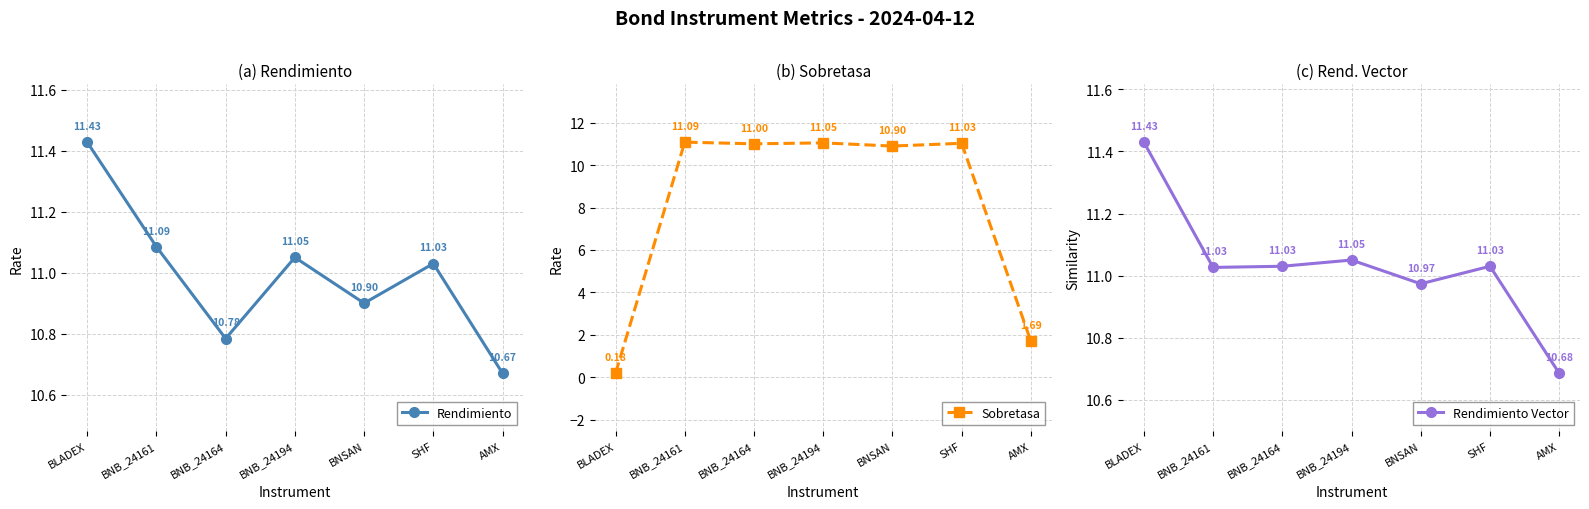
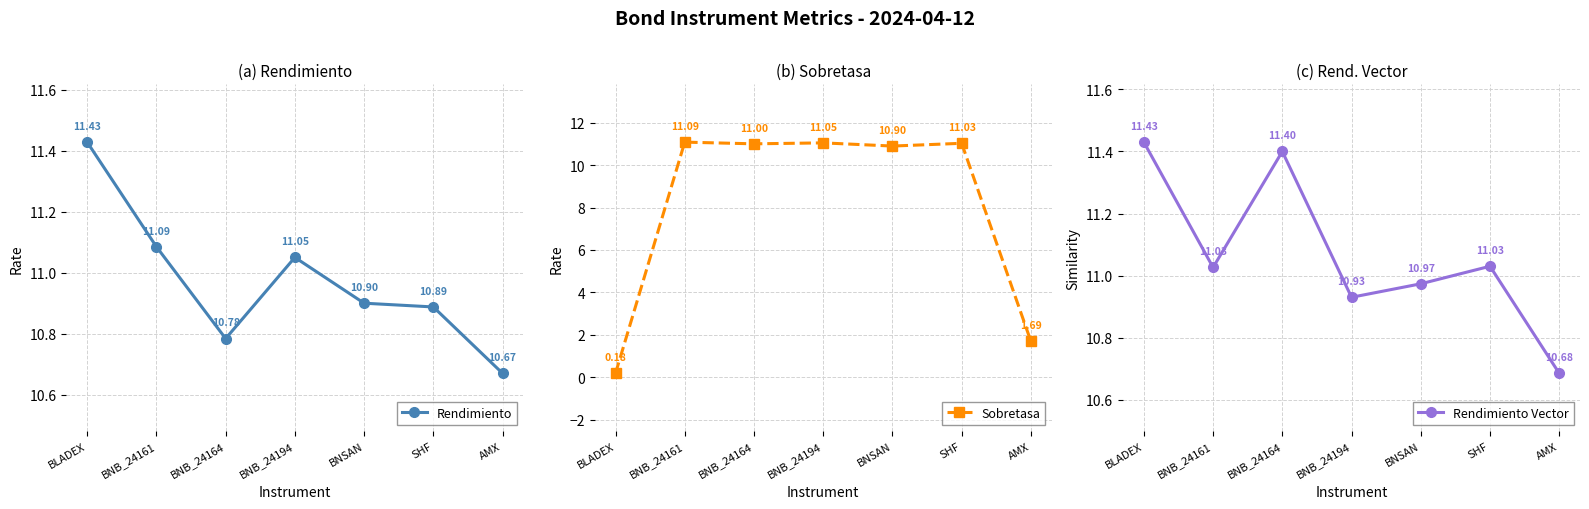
  {
    "(a) Rendimiento": {
      "BLADEX": 11.43,
      "BNB_24161": 11.09,
      "BNB_24164": 10.78,
      "BNB_24194": 11.05,
      "BNSAN": 10.90,
-     "SHF": 11.03,
+     "SHF": 10.89,
      "AMX": 10.67
    },
    "(b) Sobretasa": {
      "BLADEX": 0.18,
      "BNB_24161": 11.09,
      "BNB_24164": 11.00,
      "BNB_24194": 11.05,
      "BNSAN": 10.90,
      "SHF": 11.03,
      "AMX": 1.69
    },
    "(c) Rend. Vector": {
      "BLADEX": 11.43,
      "BNB_24161": 11.03,
-     "BNB_24164": 11.03,
-     "BNB_24194": 11.05,
+     "BNB_24164": 11.40,
+     "BNB_24194": 10.93,
      "BNSAN": 10.97,
      "SHF": 11.03,
      "AMX": 10.68
    }
  }
